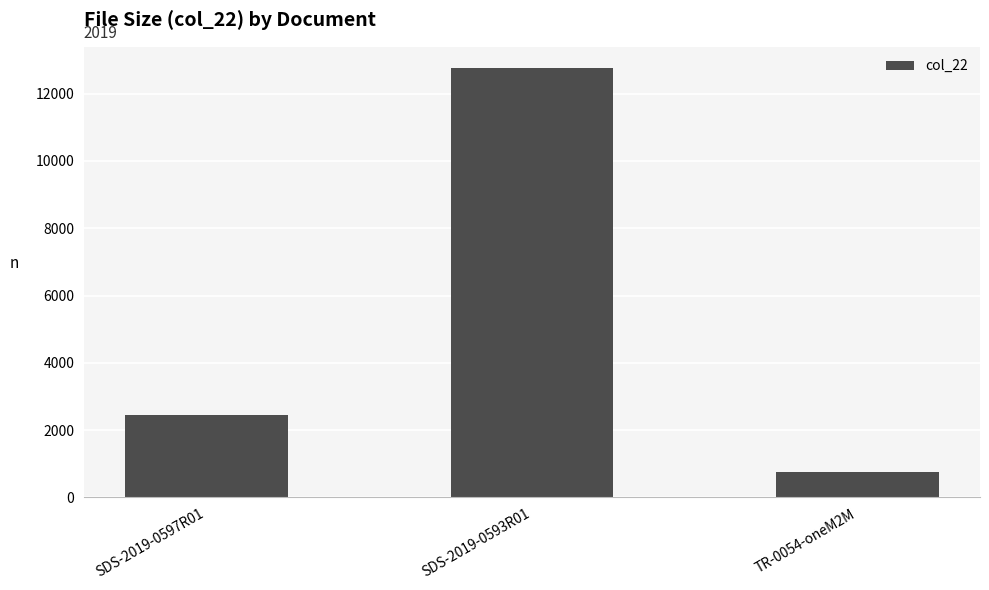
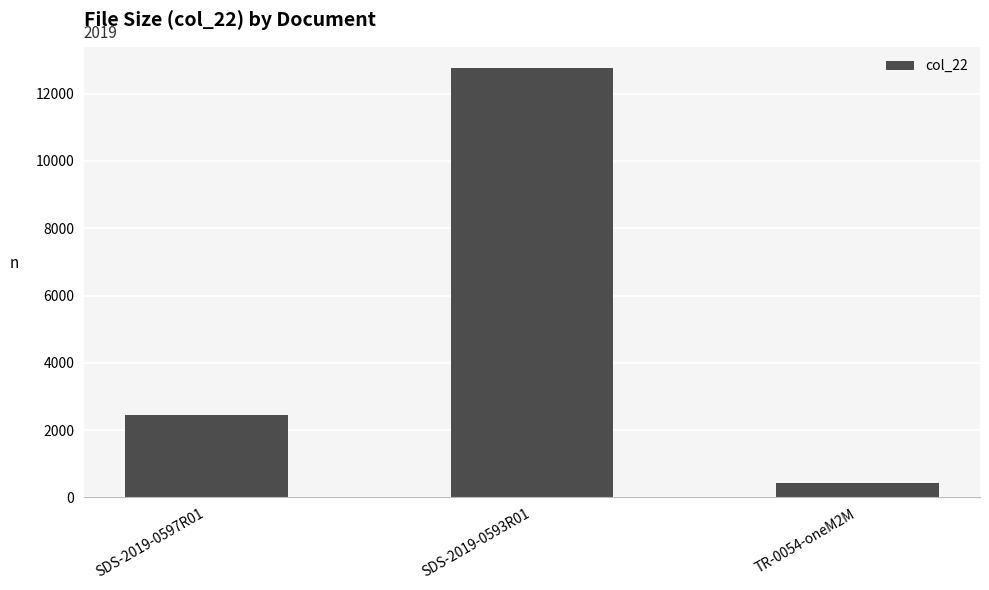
  {
    "SDS-2019-0597R01": 2400,
    "SDS-2019-0593R01": 12800,
-   "TR-0054-oneM2M": 800
+   "TR-0054-oneM2M": 400
  }
